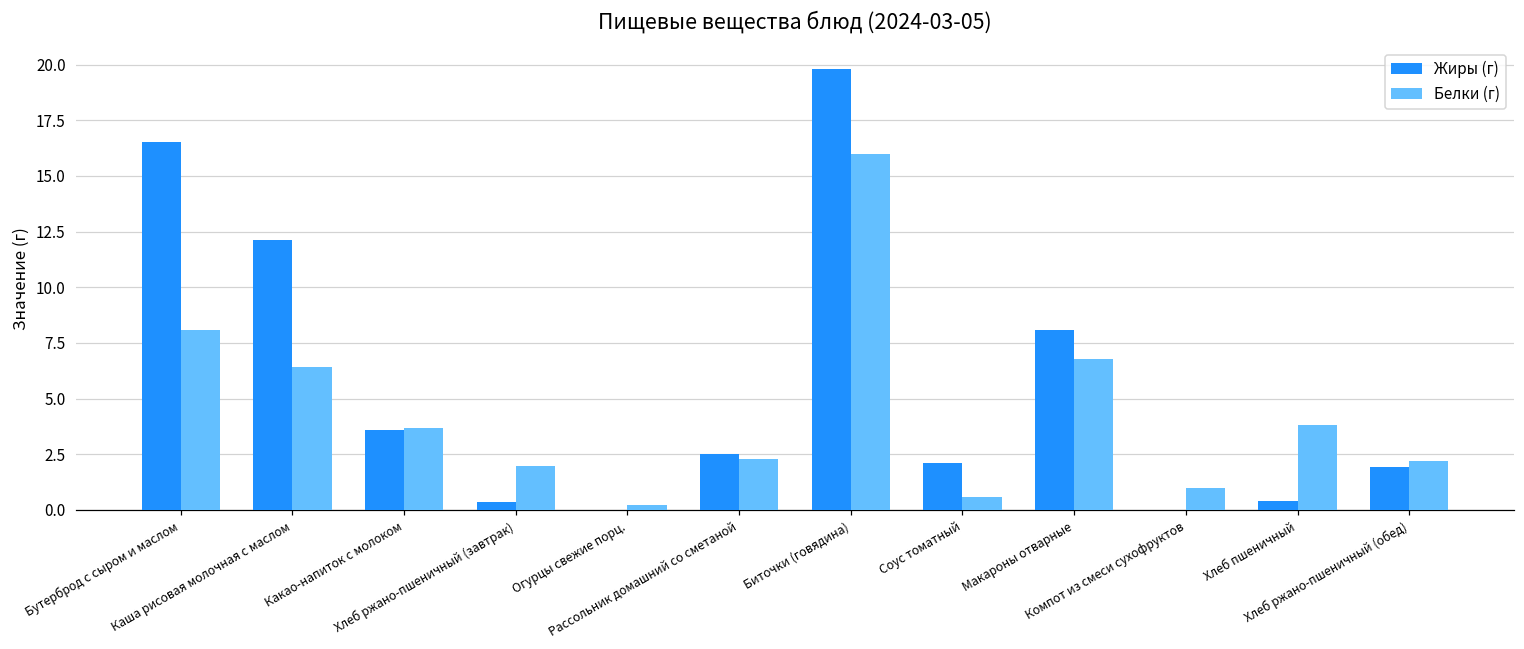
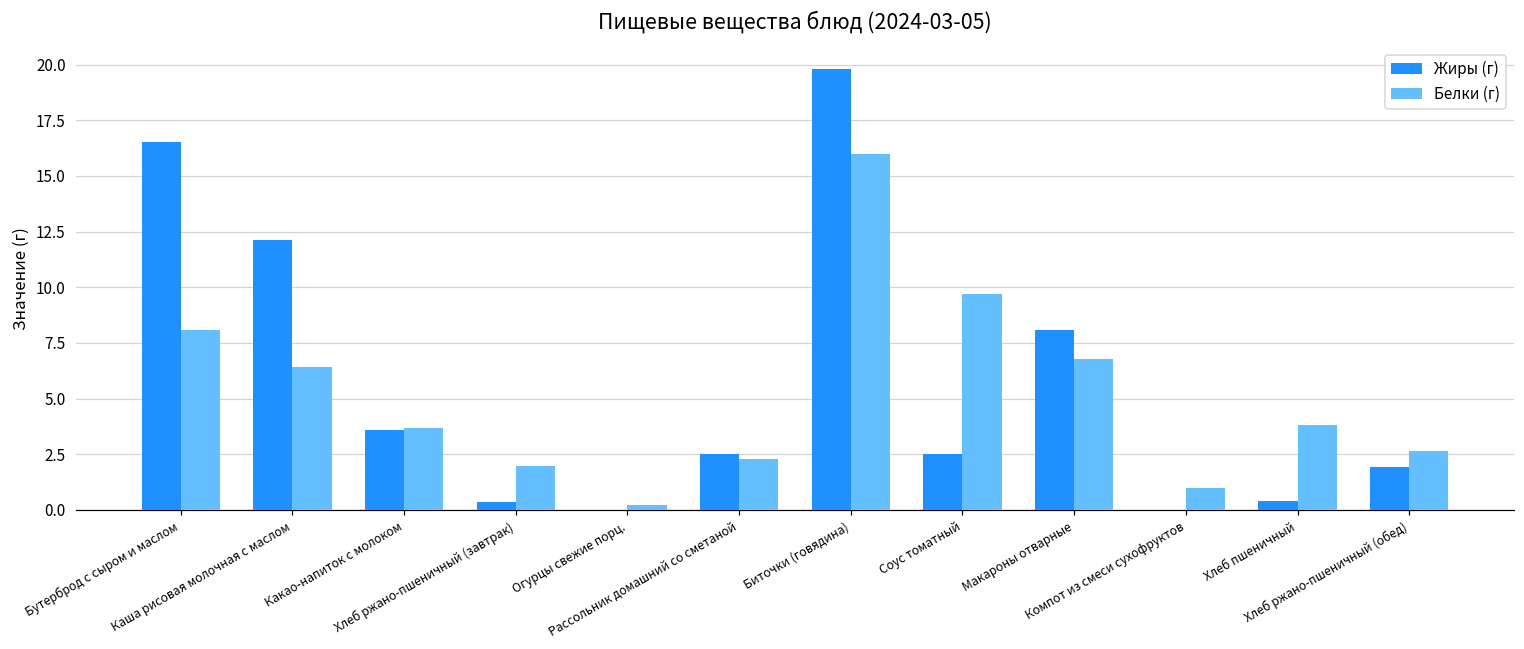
  {
    "Жиры (г)": {
      "Бутерброд с сыром и маслом": 16.5,
      "Каша рисовая молочная с маслом": 12.1,
      "Какао-напиток с молоком": 3.6,
      "Хлеб ржано-пшеничный (завтрак)": 0.4,
      "Огурцы свежие порц.": 0.0,
      "Рассольник домашний со сметаной": 2.5,
      "Биточки (говядина)": 19.8,
-     "Соус томатный": 2.1,
+     "Соус томатный": 2.5,
      "Макароны отварные": 8.1,
      "Компот из смеси сухофруктов": 0.0,
      "Хлеб пшеничный": 0.4,
      "Хлеб ржано-пшеничный (обед)": 2.0
    },
    "Белки (г)": {
      "Бутерброд с сыром и маслом": 8.1,
      "Каша рисовая молочная с маслом": 6.4,
      "Какао-напиток с молоком": 3.7,
      "Хлеб ржано-пшеничный (завтрак)": 2.0,
      "Огурцы свежие порц.": 0.2,
      "Рассольник домашний со сметаной": 2.3,
      "Биточки (говядина)": 16.0,
-     "Соус томатный": 0.6,
+     "Соус томатный": 9.7,
      "Макароны отварные": 6.8,
      "Компот из смеси сухофруктов": 1.0,
      "Хлеб пшеничный": 3.8,
-     "Хлеб ржано-пшеничный (обед)": 2.2
+     "Хлеб ржано-пшеничный (обед)": 2.6
    }
  }
